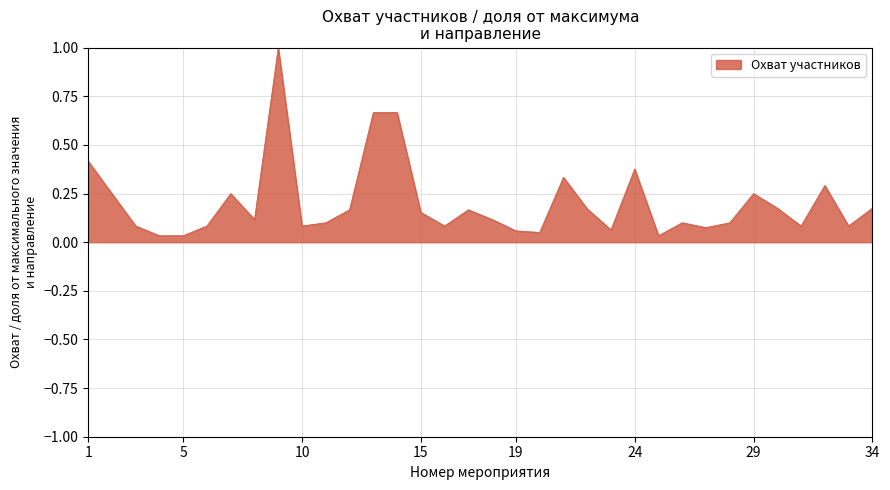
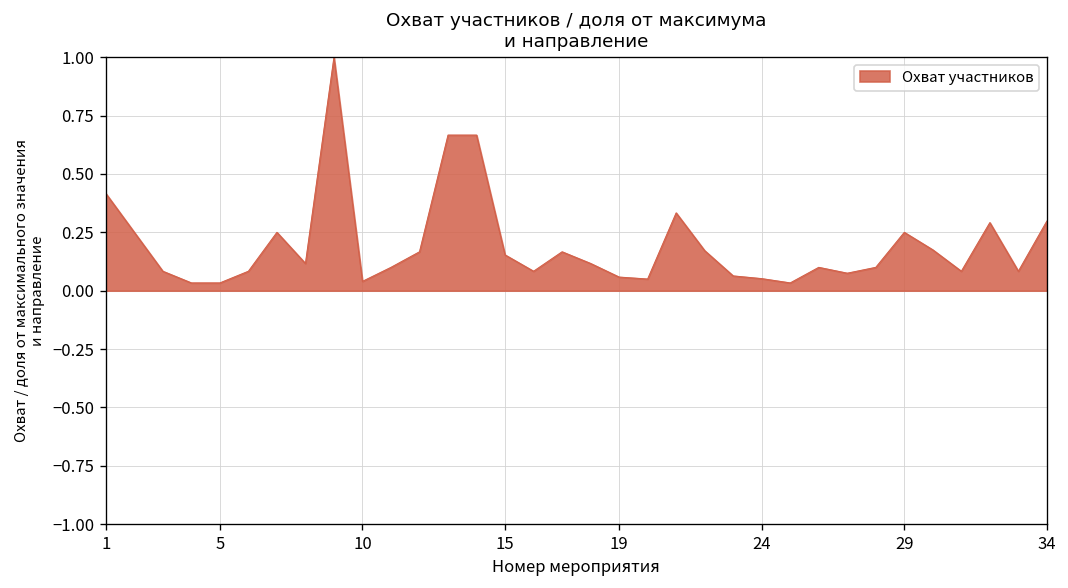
  {
    "1": 0.42,
    "5": 0.03,
-   "10": 0.08,
+   "10": 0.04,
    "15": 0.15,
    "19": 0.06,
-   "24": 0.38,
+   "24": 0.05,
    "29": 0.25,
-   "34": 0.18
+   "34": 0.30
  }
